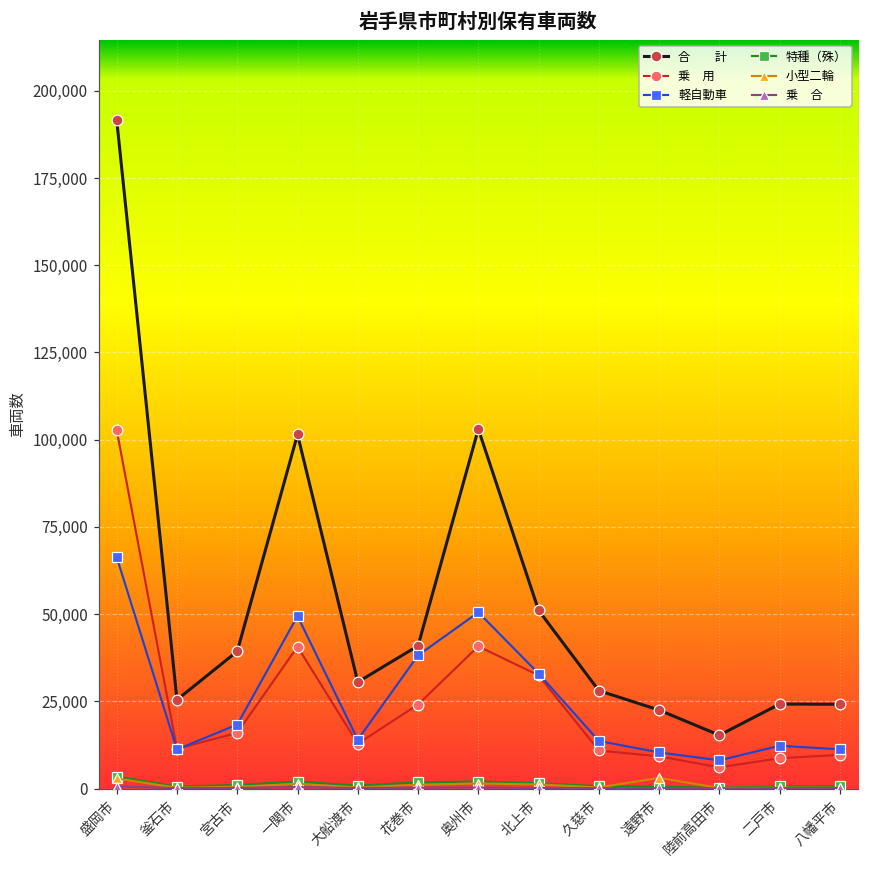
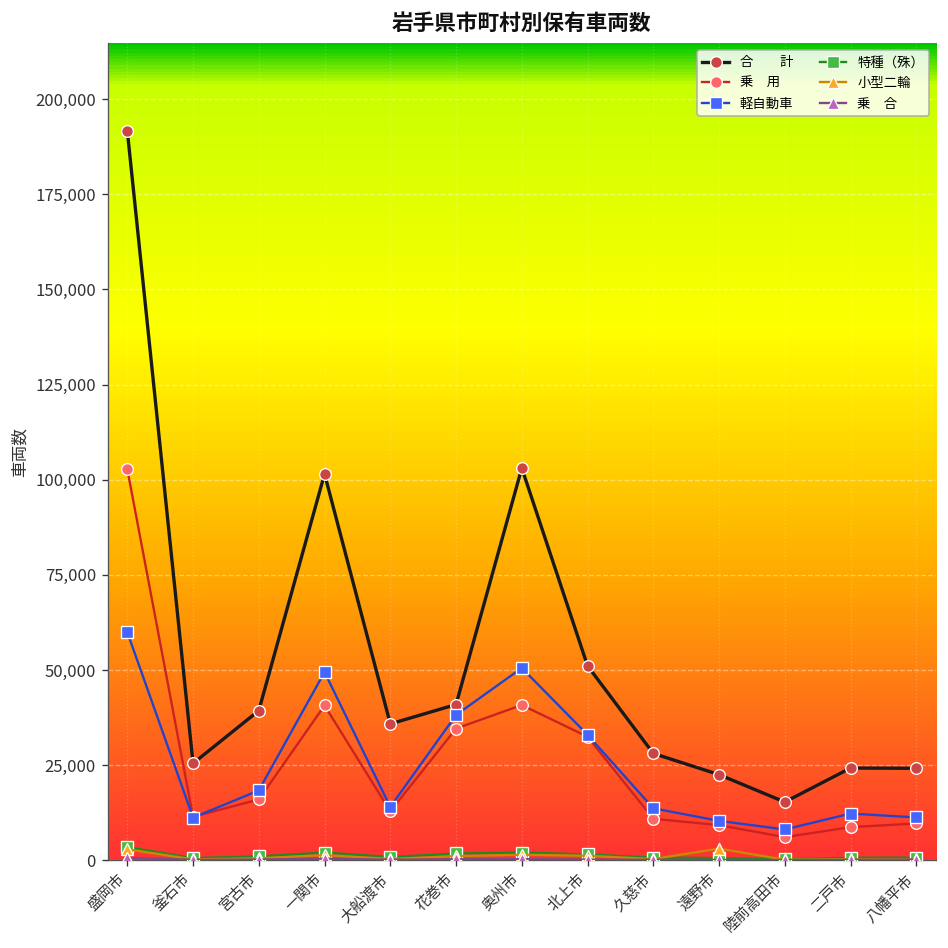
  {
    "合 計": {
      "盛岡市": "192,000",
      "釜石市": "25,000",
      "宮古市": "39,000",
      "一関市": "101,000",
-     "大船渡市": "31,000",
+     "大船渡市": "36,000",
      "花巻市": "41,000",
      "奥州市": "103,000",
      "北上市": "51,000",
      "久慈市": "28,000",
      "遠野市": "23,000",
      "陸前高田市": "15,000",
      "二戸市": "24,000",
      "八幡平市": "24,000"
    },
    "乗 用": {
      "盛岡市": "103,000",
      "宮古市": "16,000",
      "一関市": "41,000",
      "大船渡市": "13,000",
-     "花巻市": "24,000",
+     "花巻市": "35,000",
      "奥州市": "41,000",
      "久慈市": "11,000",
      "遠野市": "9,000",
      "陸前高田市": "6,000",
      "二戸市": "9,000",
      "八幡平市": "10,000"
    },
    "軽自動車": {
-     "盛岡市": "66,000",
+     "盛岡市": "60,000",
      "宮古市": "18,000",
      "一関市": "49,000",
      "大船渡市": "14,000",
      "花巻市": "38,000",
      "奥州市": "51,000",
      "久慈市": "14,000",
      "遠野市": "10,000",
      "陸前高田市": "8,000",
      "二戸市": "12,000",
      "八幡平市": "11,000"
    },
    "小型二輪": {
      "遠野市": "3,000"
    },
    "乗 合": {
      "盛岡市": "1,000",
      "一関市": "0",
      "花巻市": "0",
      "奥州市": "0",
      "北上市": "0"
    }
  }
